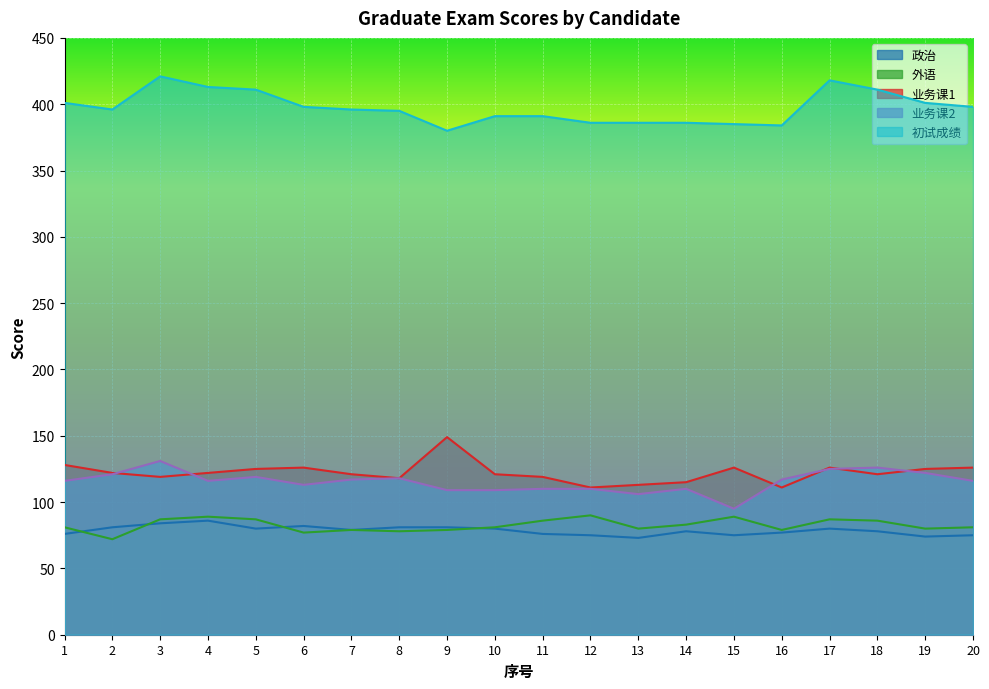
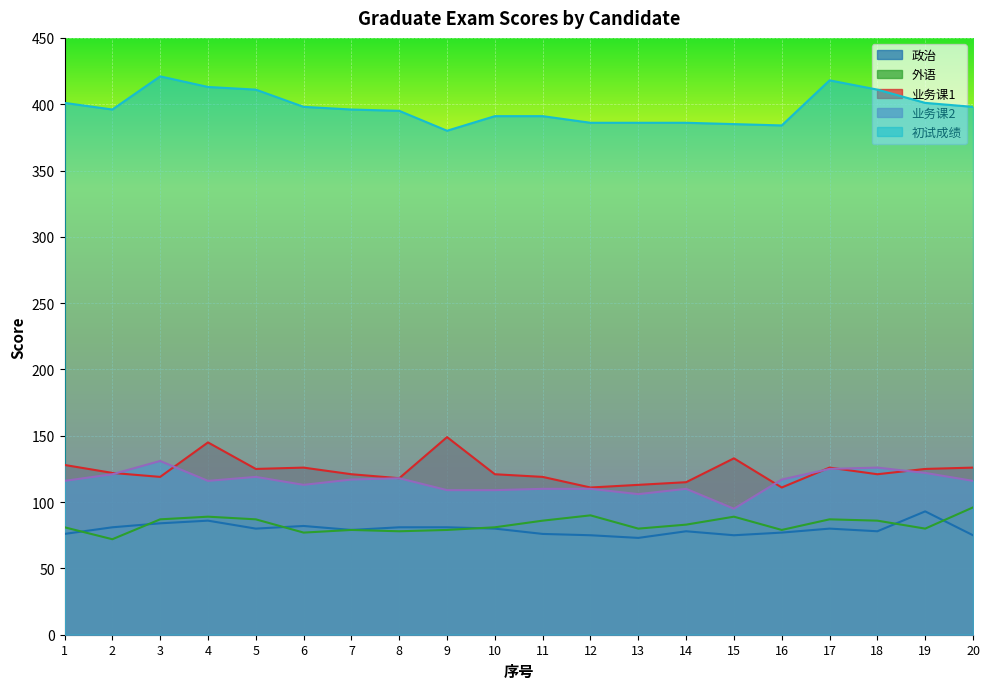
  {
    "政治": {
      "1": 76,
      "2": 81,
      "3": 84,
      "4": 86,
      "5": 80,
      "6": 82,
      "8": 81,
      "9": 81,
      "11": 76,
      "12": 75,
      "13": 73,
      "14": 78,
      "15": 75,
      "16": 77,
      "17": 80,
      "18": 78,
-     "19": 74,
+     "19": 93,
      "20": 75
    },
    "外语": {
      "1": 81,
      "2": 72,
      "3": 87,
      "4": 89,
      "5": 87,
      "6": 77,
      "8": 78,
      "9": 79,
      "11": 86,
      "12": 90,
      "13": 80,
      "14": 83,
      "15": 89,
      "16": 79,
      "17": 87,
      "18": 86,
      "19": 80,
-     "20": 81
+     "20": 96
    },
    "业务课1": {
      "1": 128,
      "3": 119,
-     "4": 122,
+     "4": 145,
      "5": 125,
      "6": 126,
      "7": 121,
      "9": 149,
      "10": 121,
      "11": 119,
      "13": 113,
      "14": 115,
-     "15": 126,
+     "15": 133,
      "16": 111,
      "18": 121,
      "19": 125,
      "20": 126
    },
    "业务课2": {
      "1": 116,
      "3": 131,
      "4": 116,
      "5": 119,
      "6": 113,
      "7": 117,
      "9": 109,
      "10": 109,
      "11": 110,
      "13": 106,
      "14": 110,
      "15": 95,
      "16": 117,
      "18": 126,
      "19": 122,
      "20": 116
    },
    "初试成绩": {
      "1": 401,
      "2": 396,
      "3": 421,
      "4": 413,
      "5": 411,
      "6": 398,
      "7": 396,
      "8": 395,
      "9": 380,
      "10": 391,
      "11": 391,
      "12": 386,
      "13": 386,
      "14": 386,
      "15": 385,
      "16": 384,
      "17": 418,
      "20": 398
    }
  }
